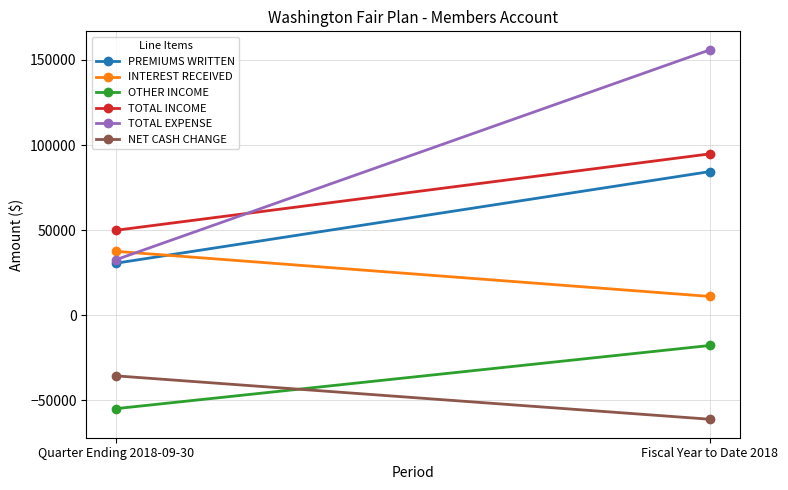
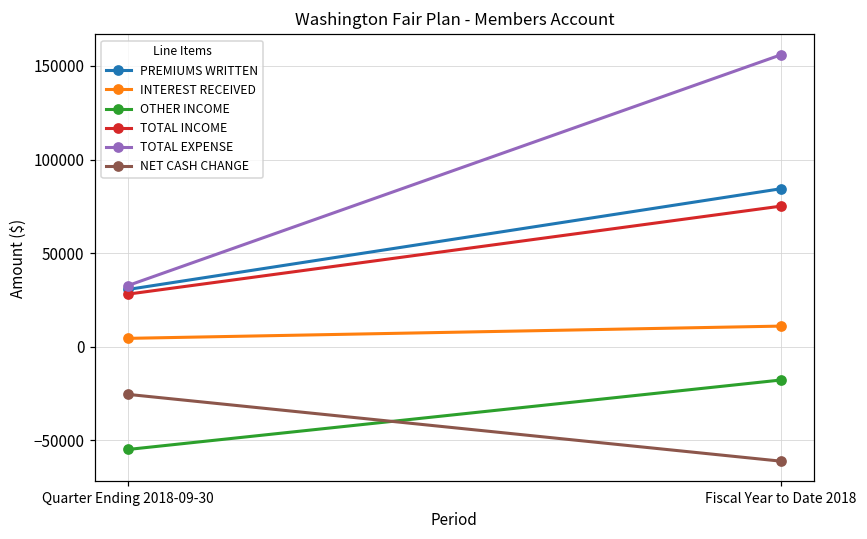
  {
    "PREMIUMS WRITTEN": {
      "Quarter Ending 2018-09-30": 31000,
      "Fiscal Year to Date 2018": 84000
    },
    "INTEREST RECEIVED": {
-     "Quarter Ending 2018-09-30": 38000,
+     "Quarter Ending 2018-09-30": 4000,
      "Fiscal Year to Date 2018": 11000
    },
    "OTHER INCOME": {
      "Quarter Ending 2018-09-30": -55000,
      "Fiscal Year to Date 2018": -18000
    },
    "TOTAL INCOME": {
-     "Quarter Ending 2018-09-30": 50000,
-     "Fiscal Year to Date 2018": 95000
+     "Quarter Ending 2018-09-30": 28000,
+     "Fiscal Year to Date 2018": 75000
    },
    "TOTAL EXPENSE": {
      "Quarter Ending 2018-09-30": 33000,
      "Fiscal Year to Date 2018": 156000
    },
    "NET CASH CHANGE": {
-     "Quarter Ending 2018-09-30": -36000,
+     "Quarter Ending 2018-09-30": -25000,
      "Fiscal Year to Date 2018": -61000
    }
  }
